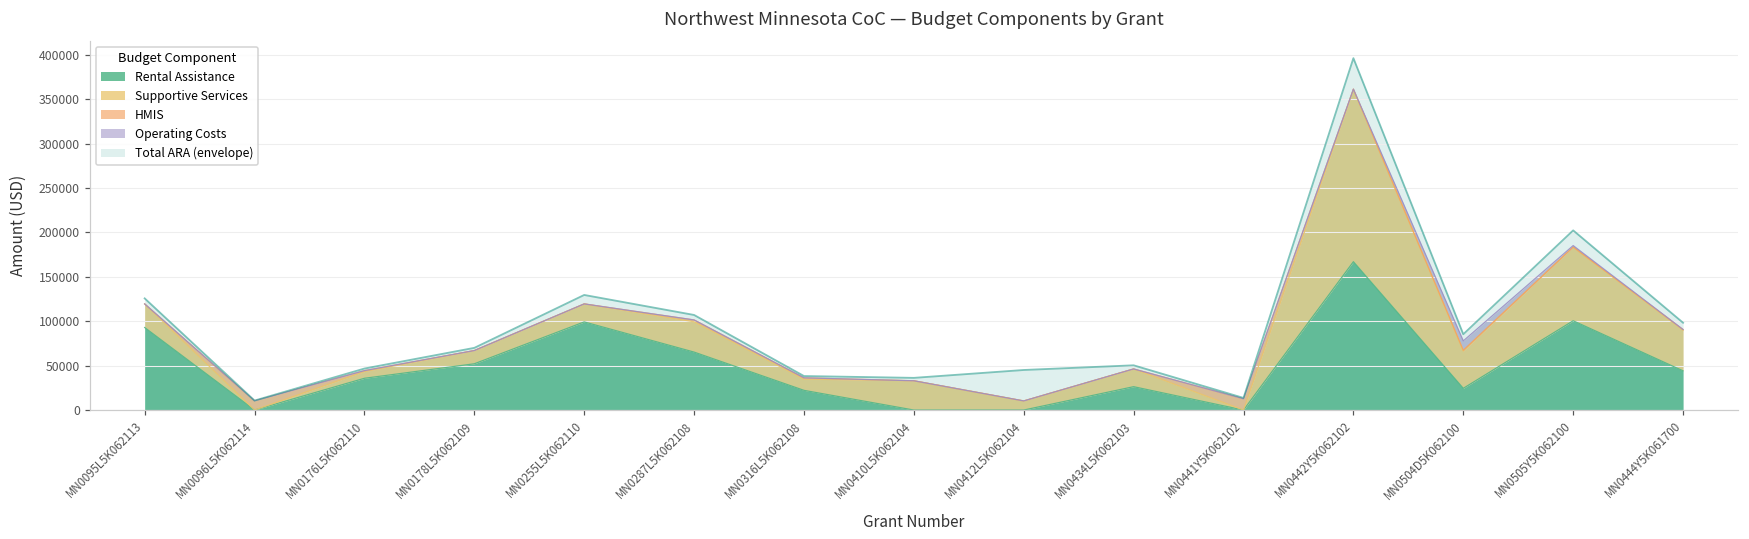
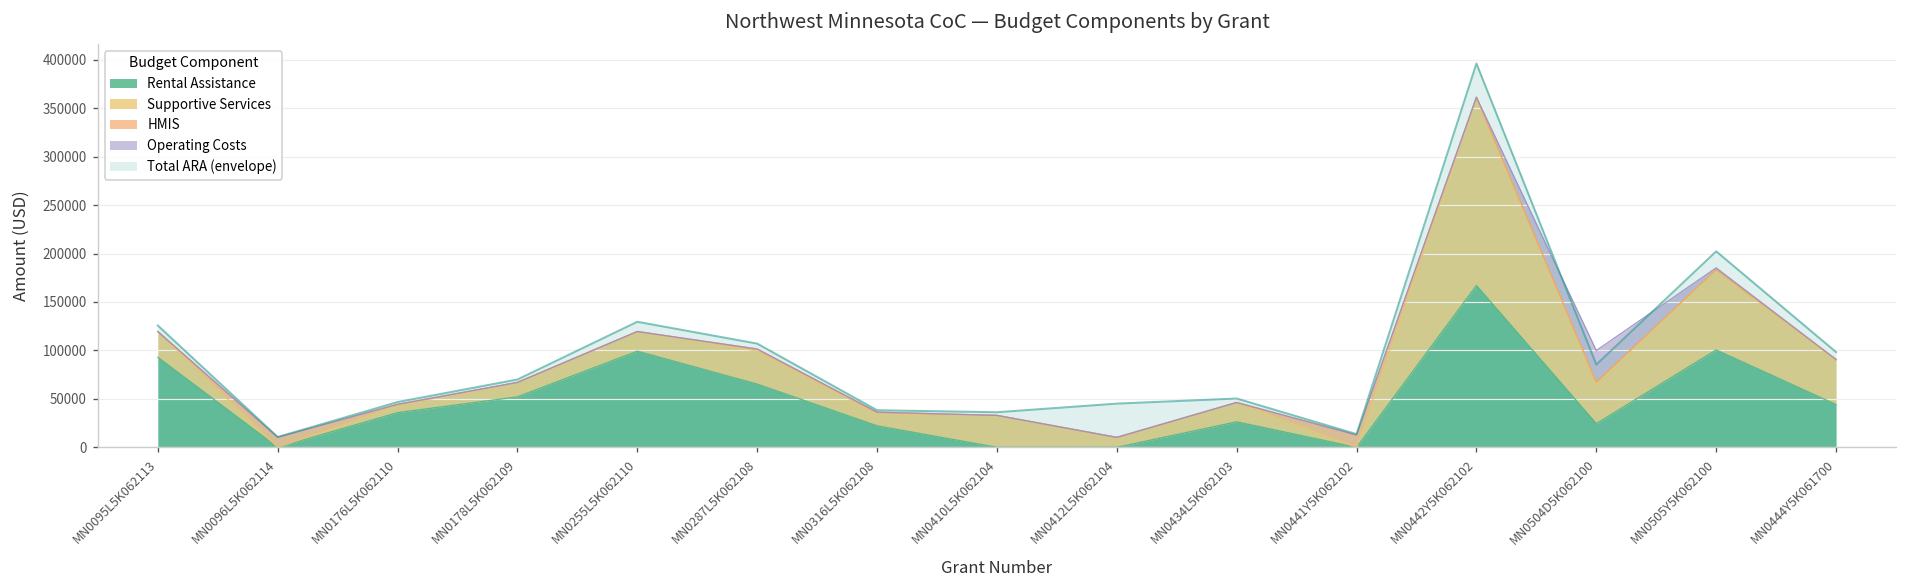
  {
    "Operating Costs": {
-     "MN0504D5K062100": 10000
+     "MN0504D5K062100": 30000
    }
  }
